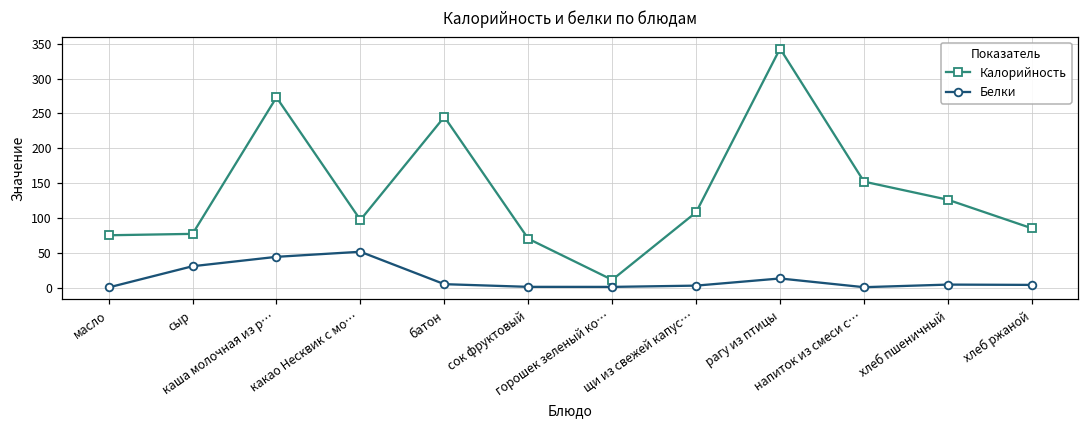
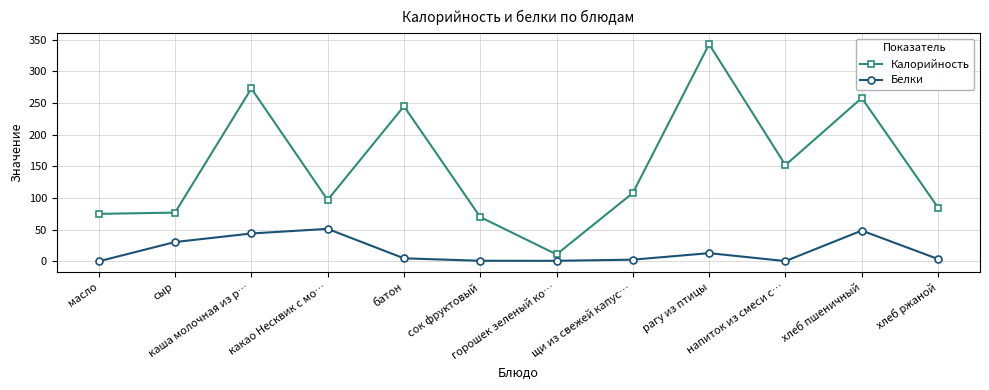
  {
    "Калорийность": {
      "масло": 80,
      "сыр": 80,
      "каша молочная из р…": 270,
      "какао Несквик с мо…": 100,
      "батон": 250,
      "сок фруктовый": 70,
      "горошек зеленый ко…": 10,
      "щи из свежей капус…": 110,
      "рагу из птицы": 340,
      "напиток из смеси с…": 150,
-     "хлеб пшеничный": 130,
+     "хлеб пшеничный": 260,
      "хлеб ржаной": 90
    },
    "Белки": {
      "масло": 0,
      "сыр": 30,
      "каша молочная из р…": 40,
      "какао Несквик с мо…": 50,
      "батон": 0,
      "сок фруктовый": 0,
      "горошек зеленый ко…": 0,
      "щи из свежей капус…": 0,
      "рагу из птицы": 10,
      "напиток из смеси с…": 0,
-     "хлеб пшеничный": 0,
+     "хлеб пшеничный": 50,
      "хлеб ржаной": 0
    }
  }
